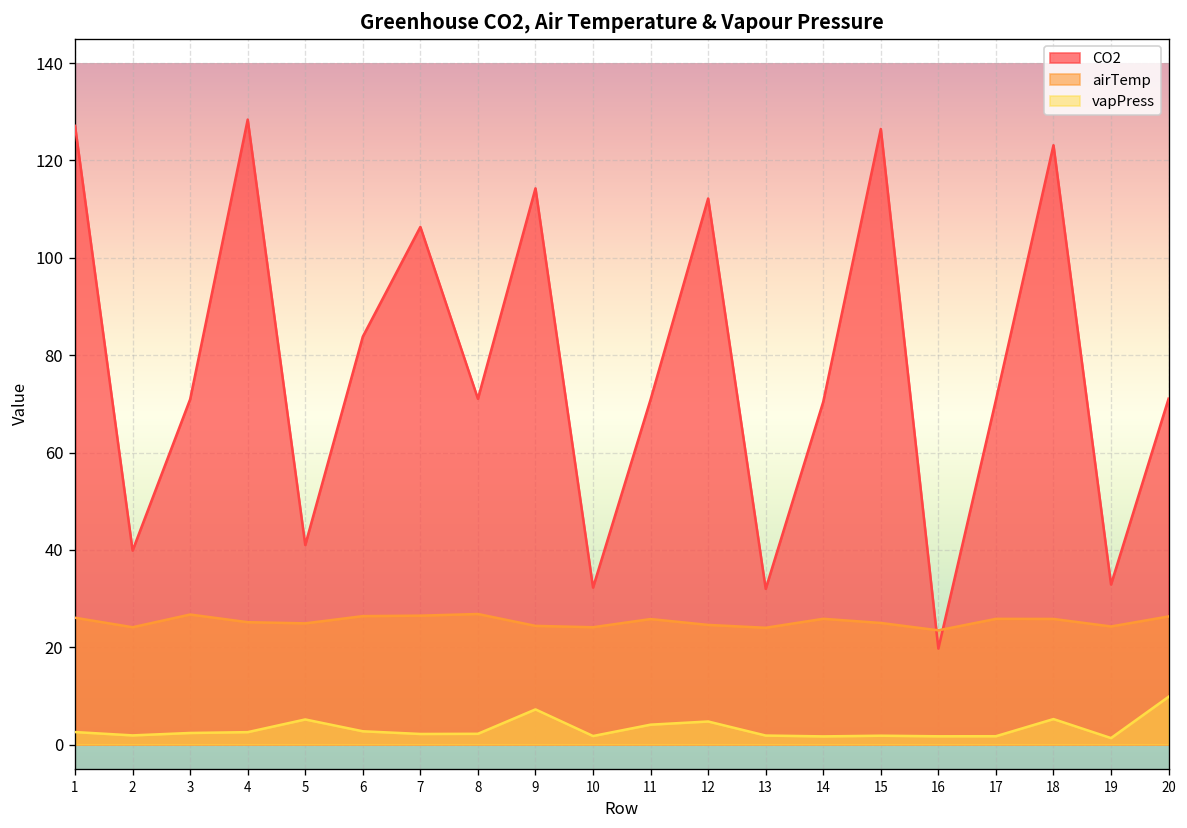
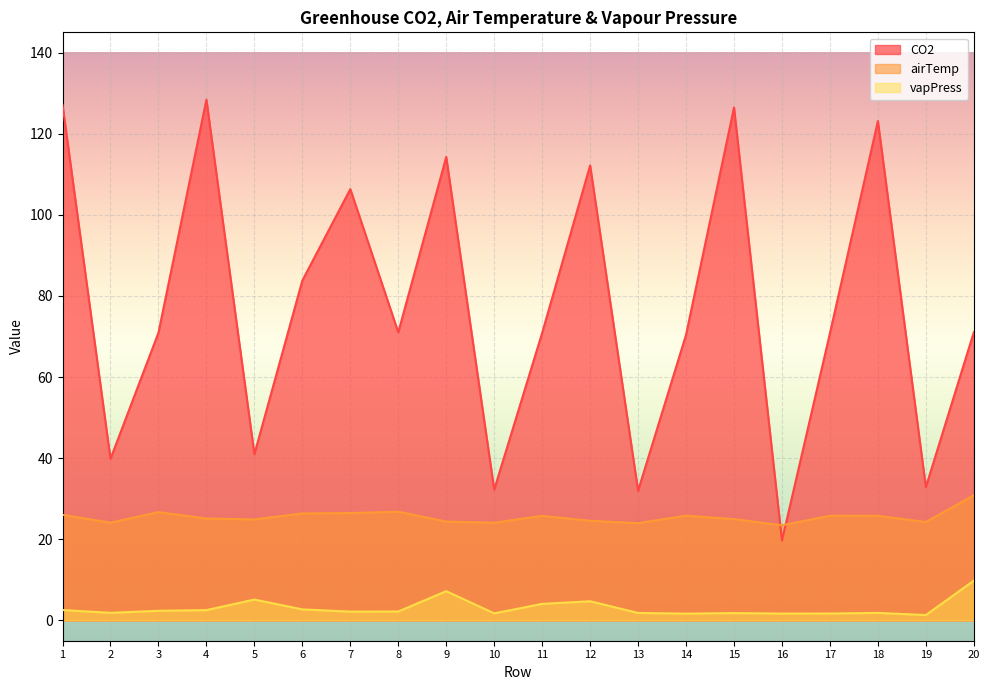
  {
    "CO2": {
      "1": 127,
      "2": 40,
      "3": 71,
      "4": 128,
      "5": 41,
      "6": 84,
      "7": 106,
      "8": 71,
      "9": 114,
      "10": 32,
      "11": 71,
      "12": 112,
      "13": 32,
      "14": 70,
      "15": 126,
      "16": 20,
      "17": 71,
      "18": 123,
      "19": 33,
      "20": 71
    },
    "airTemp": {
      "1": 26,
      "2": 24,
      "3": 27,
      "4": 25,
      "5": 25,
      "6": 26,
      "7": 26,
      "8": 27,
      "9": 24,
      "10": 24,
      "11": 26,
      "12": 25,
      "13": 24,
      "14": 26,
      "15": 25,
      "16": 23,
      "17": 26,
      "18": 26,
      "19": 24,
-     "20": 26
+     "20": 31
    },
    "vapPress": {
      "1": 3,
      "2": 2,
      "3": 2,
      "4": 3,
      "5": 5,
      "6": 3,
      "7": 2,
      "8": 2,
      "9": 7,
      "10": 2,
      "11": 4,
      "12": 5,
      "13": 2,
      "14": 2,
      "15": 2,
      "16": 2,
      "17": 2,
-     "18": 5,
+     "18": 2,
      "19": 1,
      "20": 10
    }
  }
